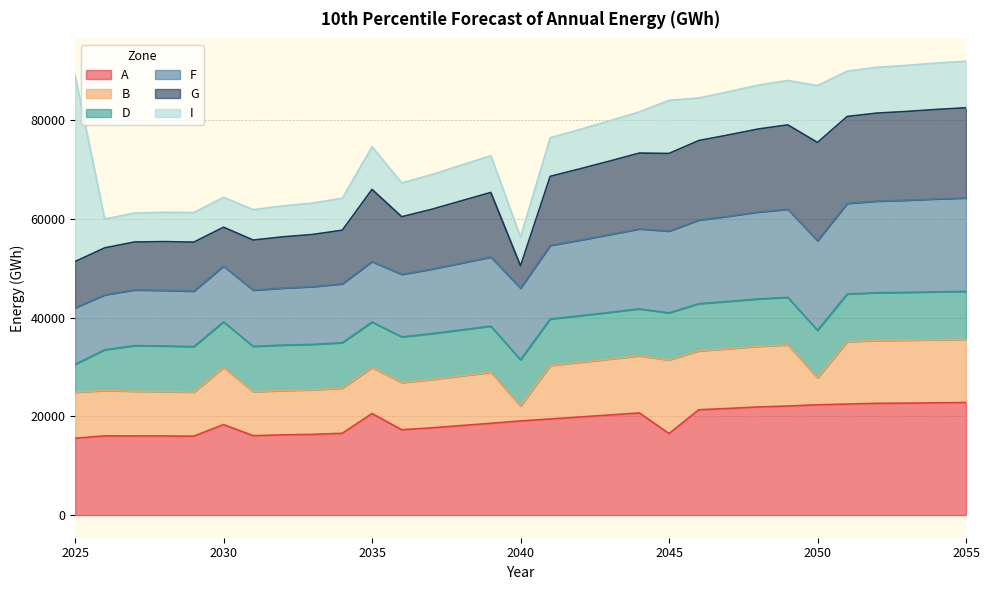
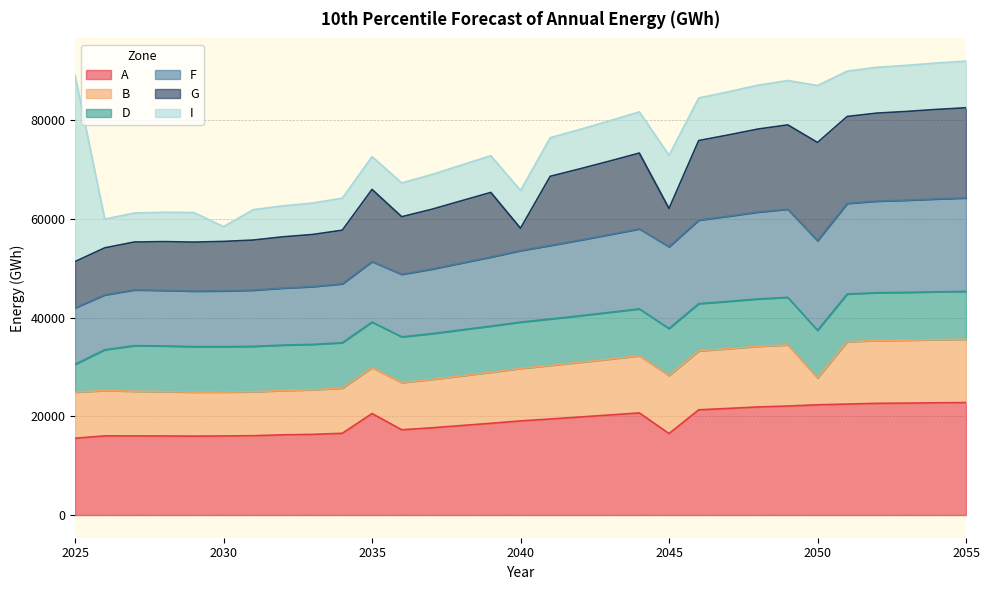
  {
    "A": {
      "2025": 16000,
-     "2030": 18000,
+     "2030": 16000,
      "2035": 21000,
      "2040": 19000,
      "2045": 17000,
      "2050": 22000,
      "2055": 23000
    },
    "B": {
      "2025": 9000,
-     "2030": 12000,
+     "2030": 9000,
      "2035": 9000,
-     "2040": 3000,
-     "2045": 15000,
+     "2040": 11000,
+     "2045": 12000,
      "2050": 5000,
      "2055": 13000
    },
    "G": {
      "2025": 9000,
-     "2030": 8000,
+     "2030": 10000,
      "2035": 15000,
      "2040": 5000,
-     "2045": 16000,
+     "2045": 8000,
      "2050": 20000,
      "2055": 18000
    },
    "I": {
      "2025": 38000,
-     "2030": 6000,
-     "2035": 9000,
-     "2040": 6000,
+     "2030": 3000,
+     "2035": 7000,
+     "2040": 8000,
      "2045": 11000,
      "2050": 12000,
      "2055": 9000
    }
  }
